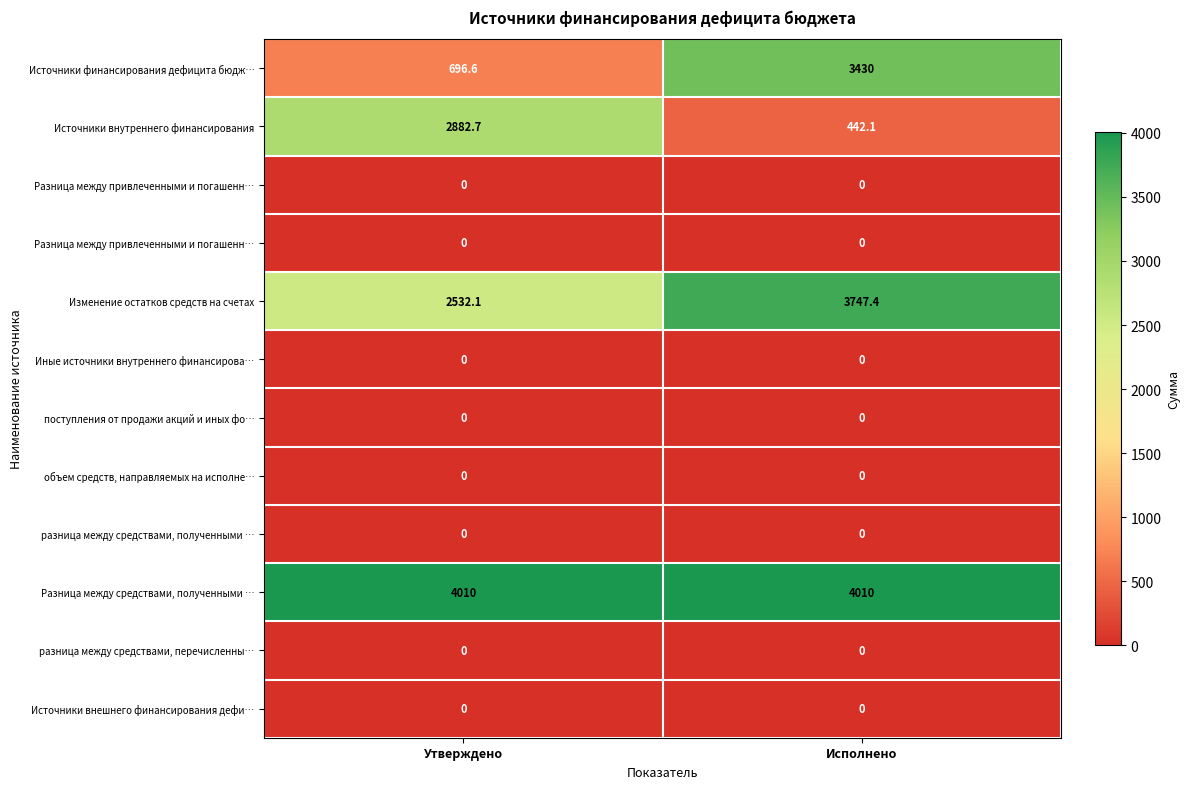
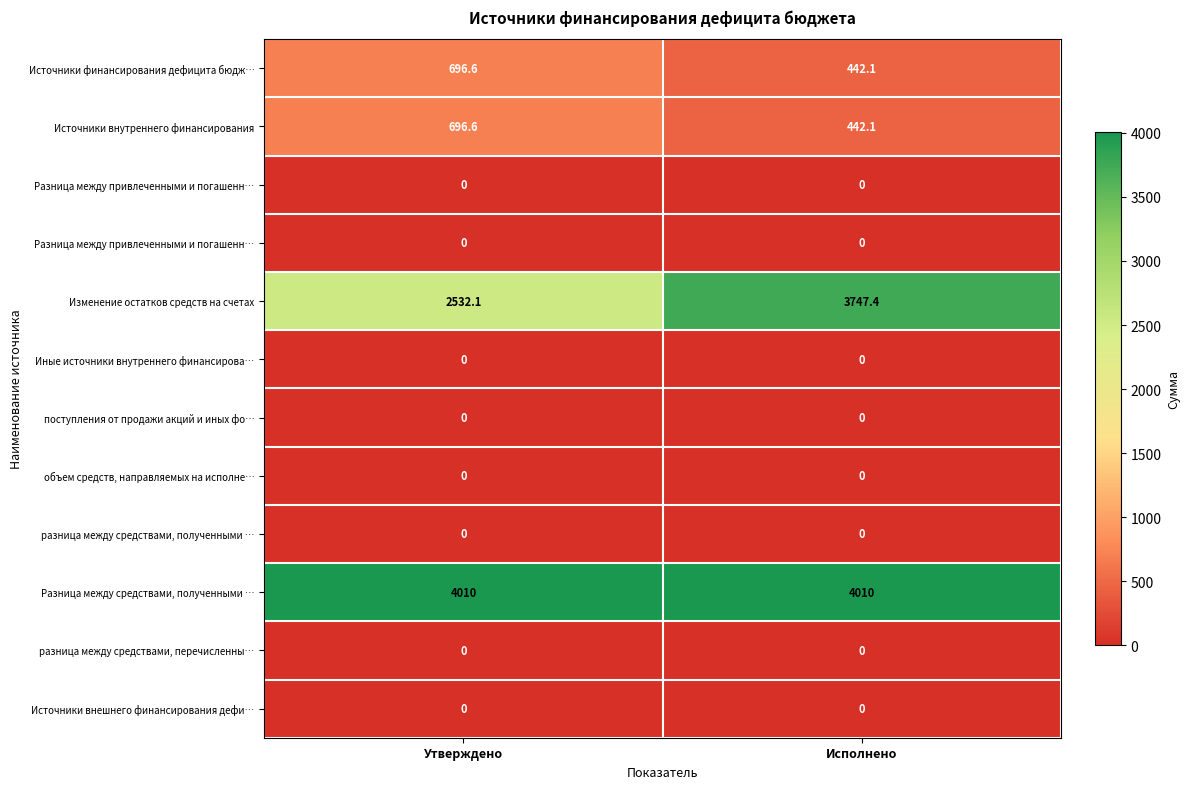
  {
    "Источники финансирования дефицита бюдж…": {
      "Утверждено": 696.6,
-     "Исполнено": 3430
+     "Исполнено": 442.1
    },
    "Источники внутреннего финансирования": {
-     "Утверждено": 2882.7,
+     "Утверждено": 696.6,
      "Исполнено": 442.1
    },
    "Изменение остатков средств на счетах": {
      "Утверждено": 2532.1,
      "Исполнено": 3747.4
    },
    "Иные источники внутреннего финансирова…": {
      "Утверждено": 0,
      "Исполнено": 0
    },
    "поступления от продажи акций и иных фо…": {
      "Утверждено": 0,
      "Исполнено": 0
    },
    "объем средств, направляемых на исполне…": {
      "Утверждено": 0,
      "Исполнено": 0
    },
    "разница между средствами, полученными …": {
      "Утверждено": 0,
      "Исполнено": 0
    },
    "Разница между средствами, полученными …": {
      "Утверждено": 4010,
      "Исполнено": 4010
    },
    "разница между средствами, перечисленны…": {
      "Утверждено": 0,
      "Исполнено": 0
    },
    "Источники внешнего финансирования дефи…": {
      "Утверждено": 0,
      "Исполнено": 0
    }
  }
